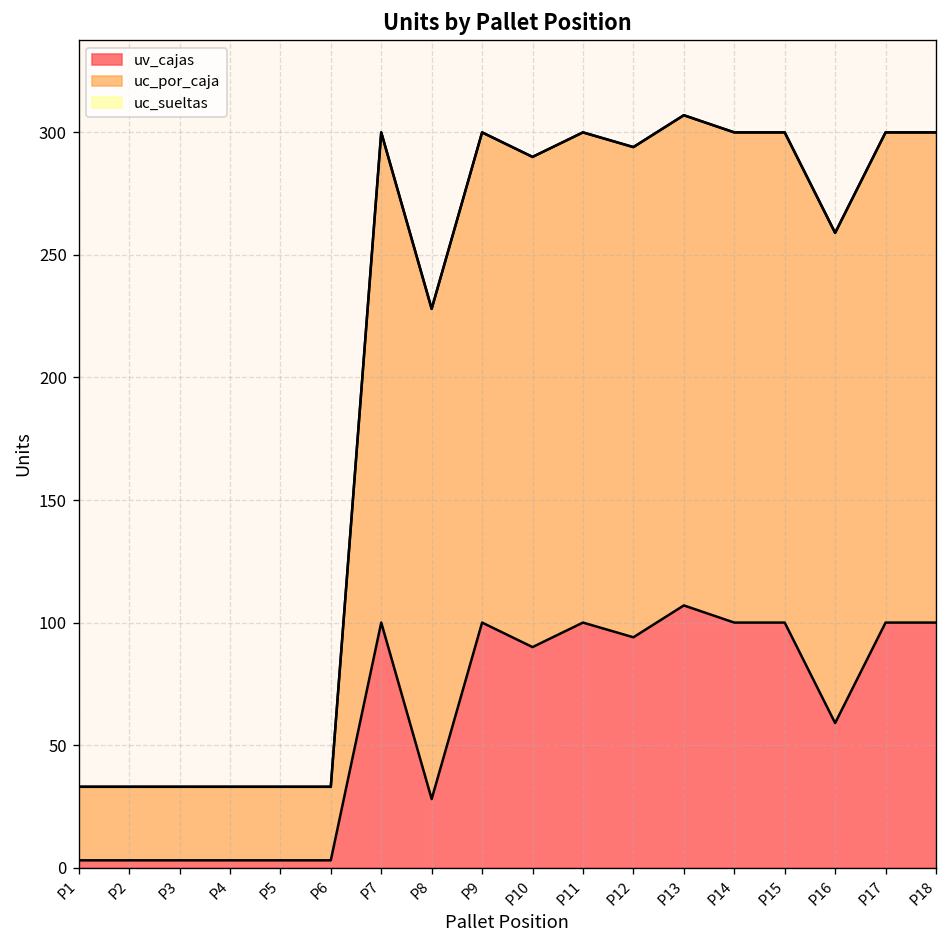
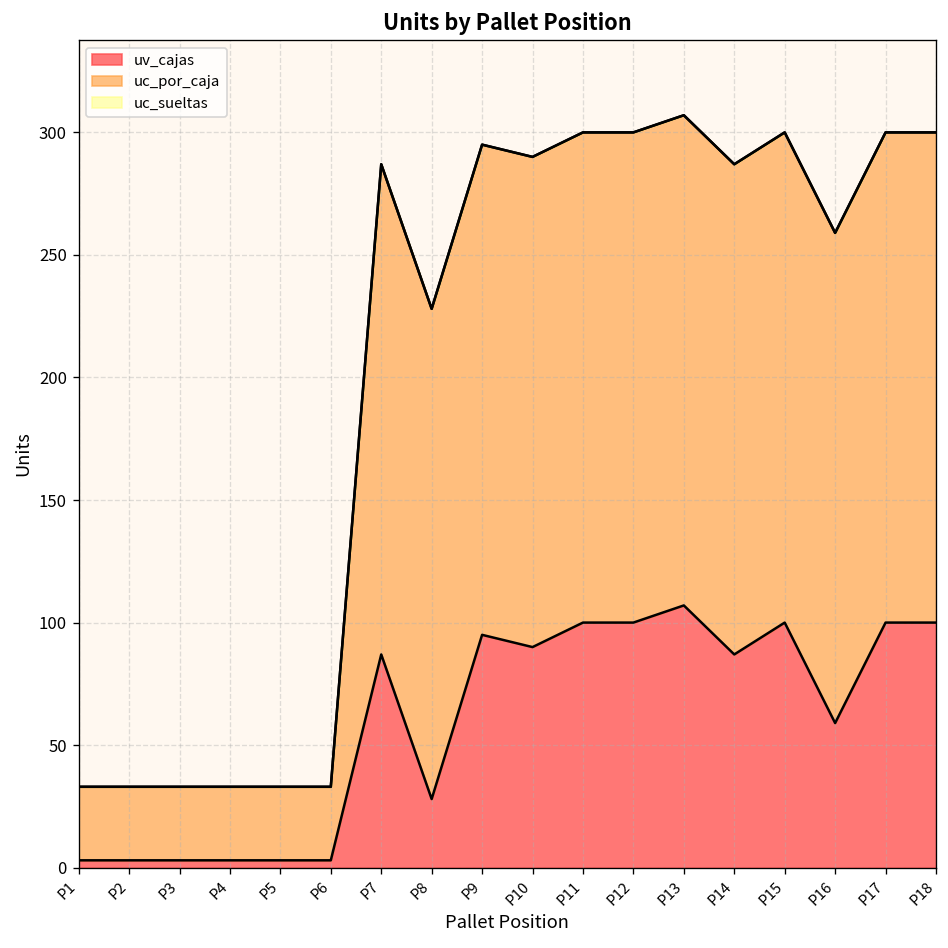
  {
    "uv_cajas": {
      "P1": 3,
      "P2": 3,
      "P3": 3,
      "P4": 3,
      "P5": 3,
      "P6": 3,
-     "P7": 100,
+     "P7": 87,
      "P8": 28,
-     "P9": 100,
+     "P9": 95,
      "P10": 90,
      "P11": 100,
-     "P12": 94,
+     "P12": 100,
      "P13": 107,
-     "P14": 100,
+     "P14": 87,
      "P15": 100,
      "P16": 59,
      "P17": 100,
      "P18": 100
    }
  }
